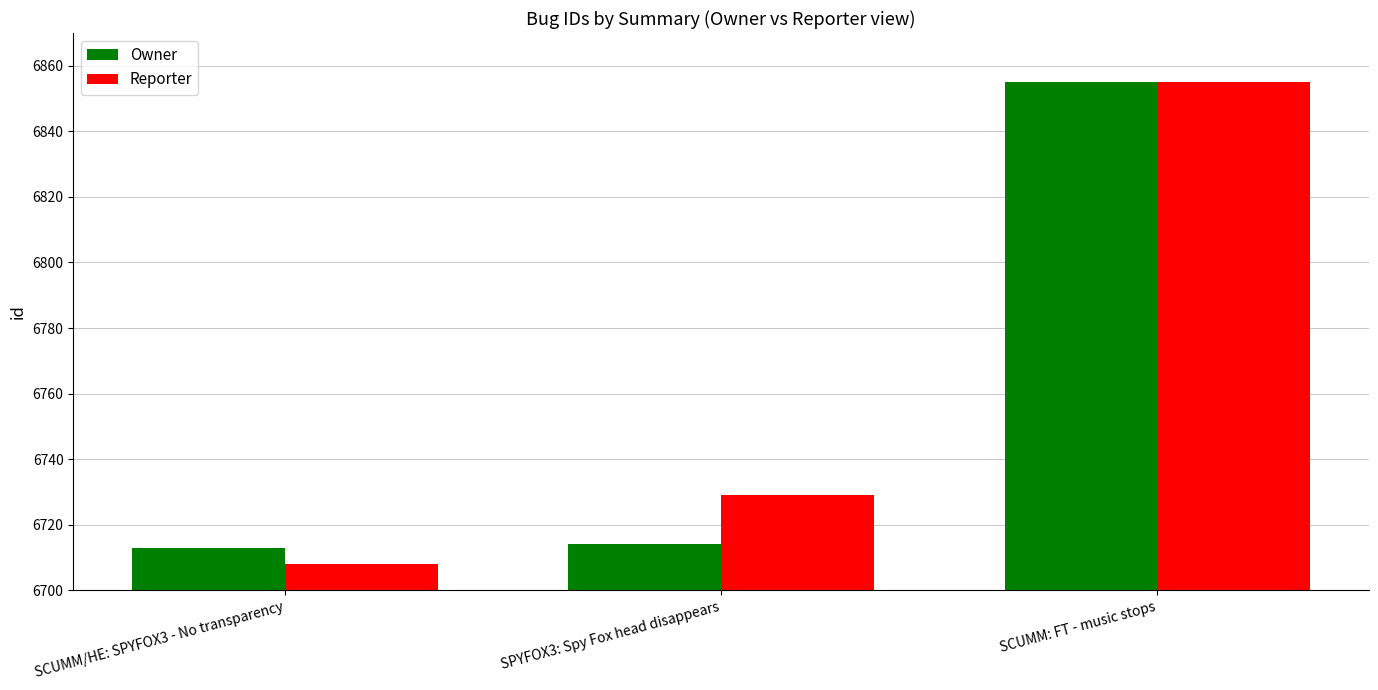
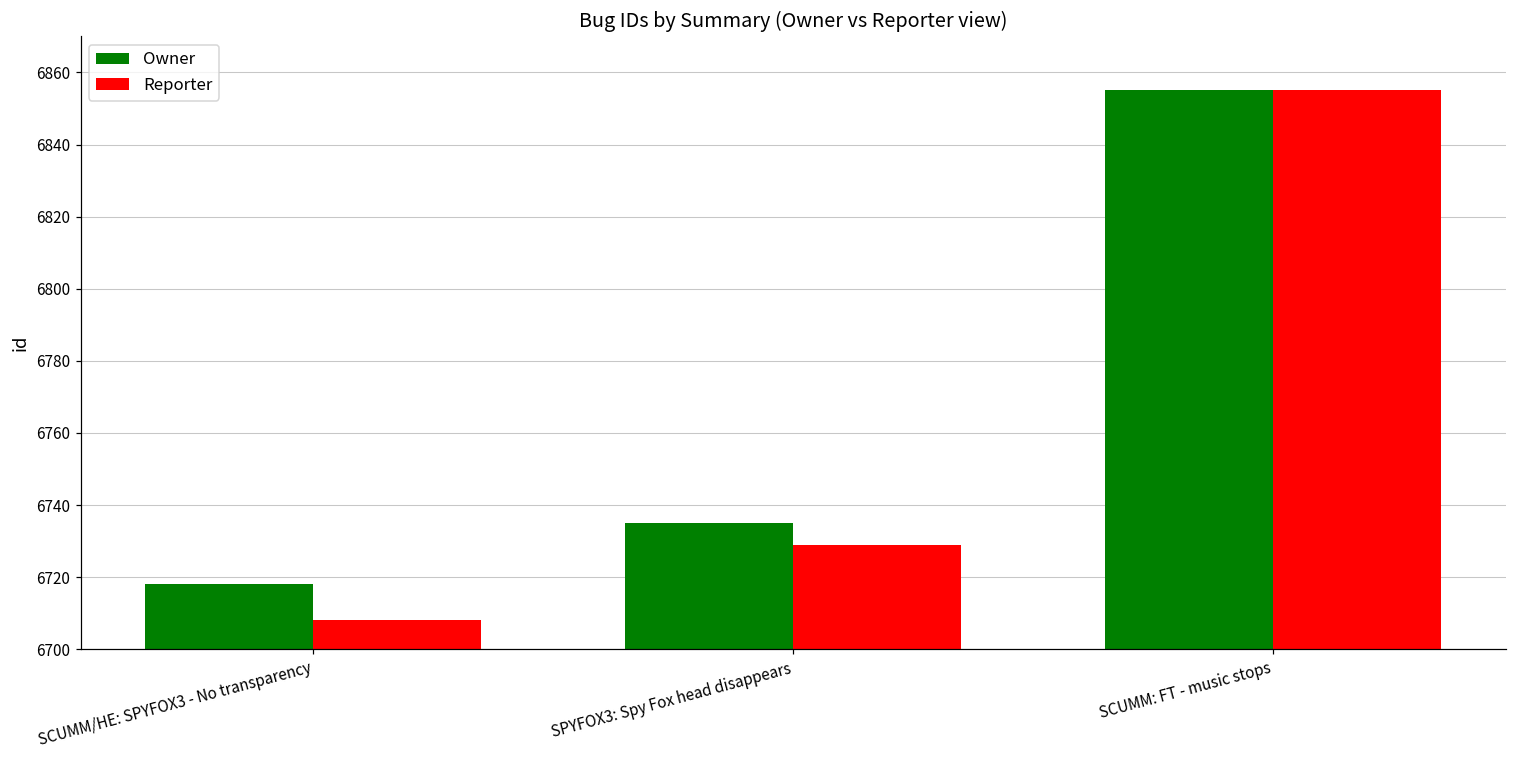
  {
    "Owner": {
-     "SCUMM/HE: SPYFOX3 - No transparency": 6713,
-     "SPYFOX3: Spy Fox head disappears": 6714,
+     "SCUMM/HE: SPYFOX3 - No transparency": 6718,
+     "SPYFOX3: Spy Fox head disappears": 6735,
      "SCUMM: FT - music stops": 6855
    },
    "Reporter": {
      "SCUMM/HE: SPYFOX3 - No transparency": 6708,
      "SPYFOX3: Spy Fox head disappears": 6729,
      "SCUMM: FT - music stops": 6855
    }
  }
